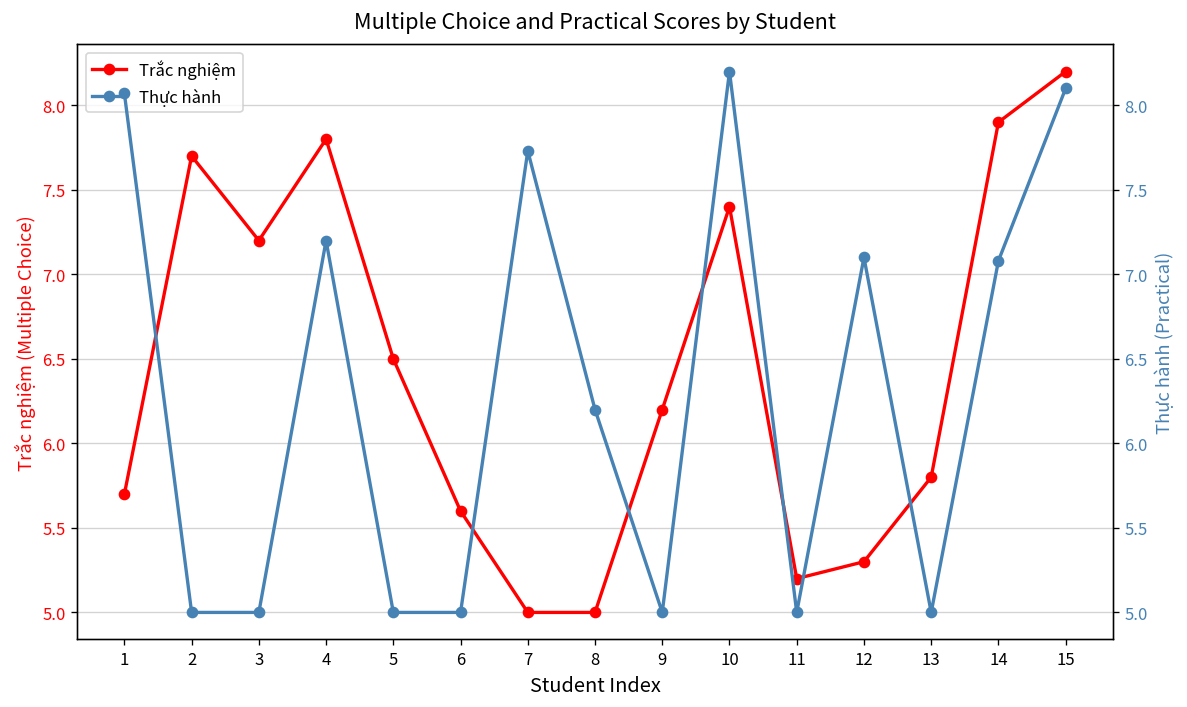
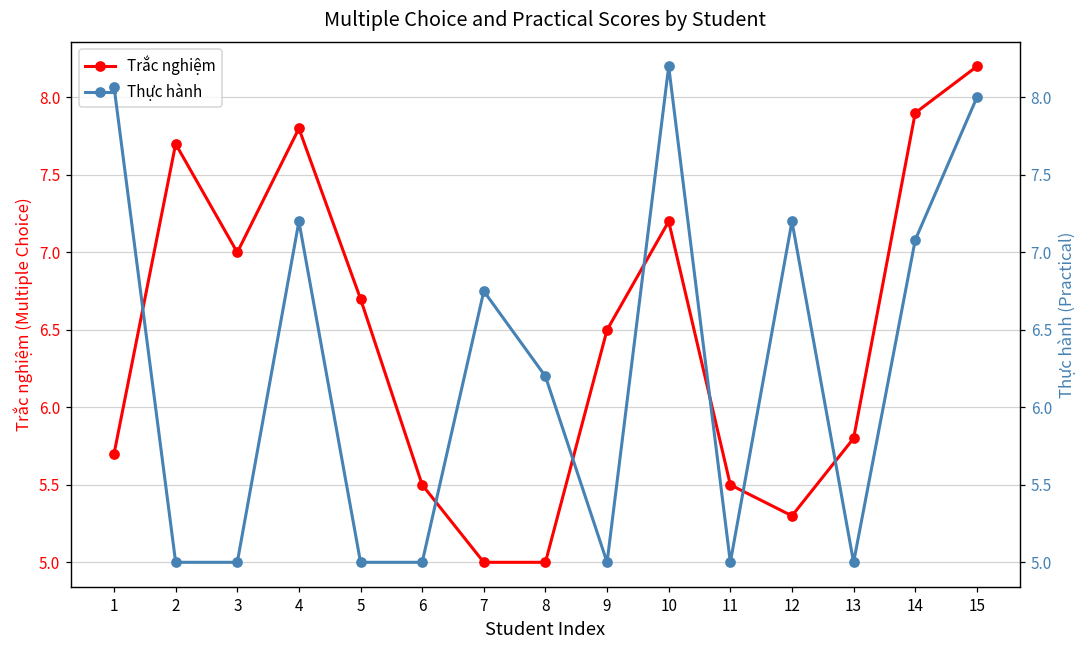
  {
    "Trắc nghiệm": {
      "1": 5.7,
      "2": 7.7,
-     "3": 7.2,
+     "3": 7.0,
      "4": 7.8,
-     "5": 6.5,
-     "6": 5.6,
+     "5": 6.7,
+     "6": 5.5,
      "7": 5.0,
      "8": 5.0,
-     "9": 6.2,
-     "10": 7.4,
-     "11": 5.2,
+     "9": 6.5,
+     "10": 7.2,
+     "11": 5.5,
      "12": 5.3,
      "13": 5.8,
      "14": 7.9,
      "15": 8.2
    },
    "Thực hành": {
      "2": 5.00,
      "3": 5.00,
      "4": 7.20,
      "5": 5.00,
      "6": 5.00,
-     "7": 7.73,
+     "7": 6.75,
      "8": 6.20,
      "9": 5.00,
      "10": 8.20,
      "11": 5.00,
-     "12": 7.1,
+     "12": 7.2,
      "13": 5.00,
      "14": 7.08,
-     "15": 8.1
+     "15": 8.0
    }
  }
